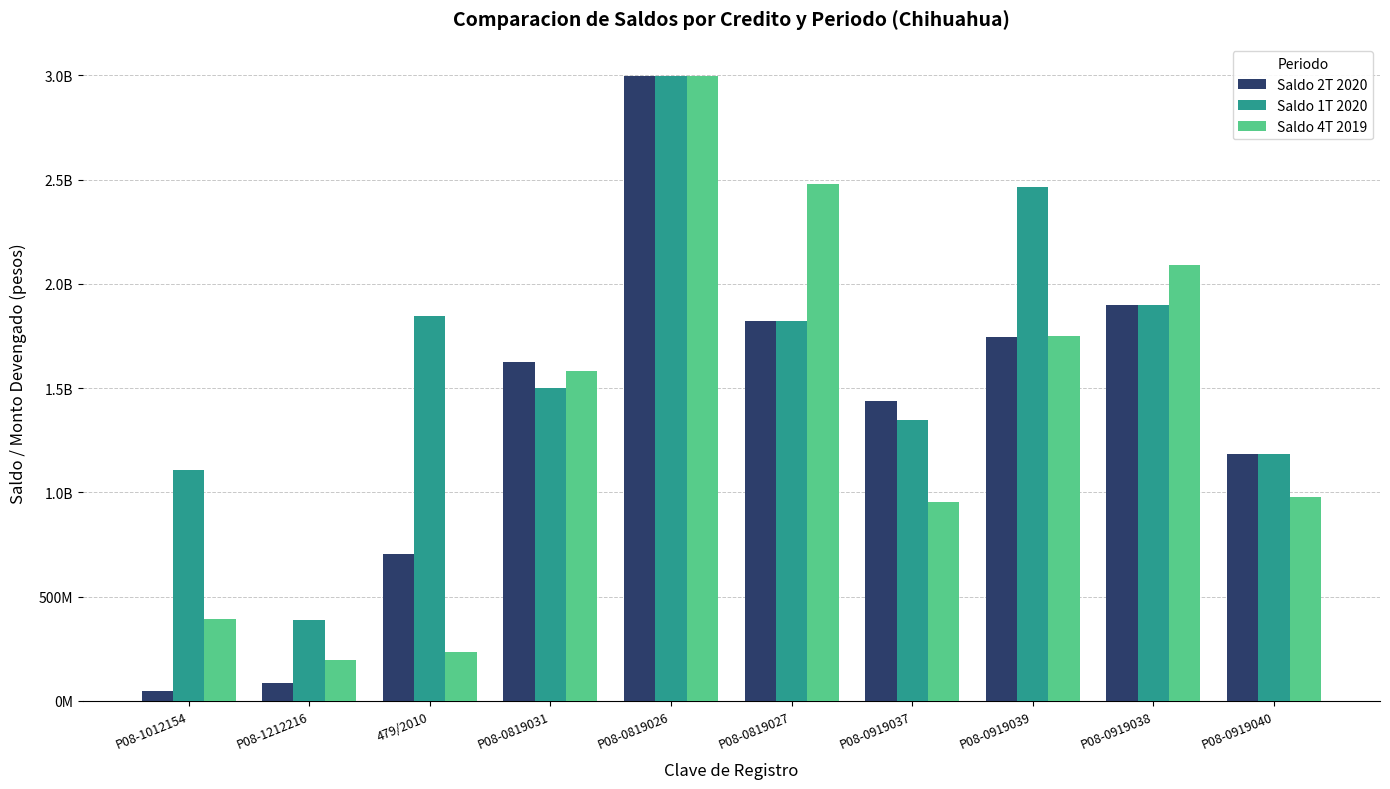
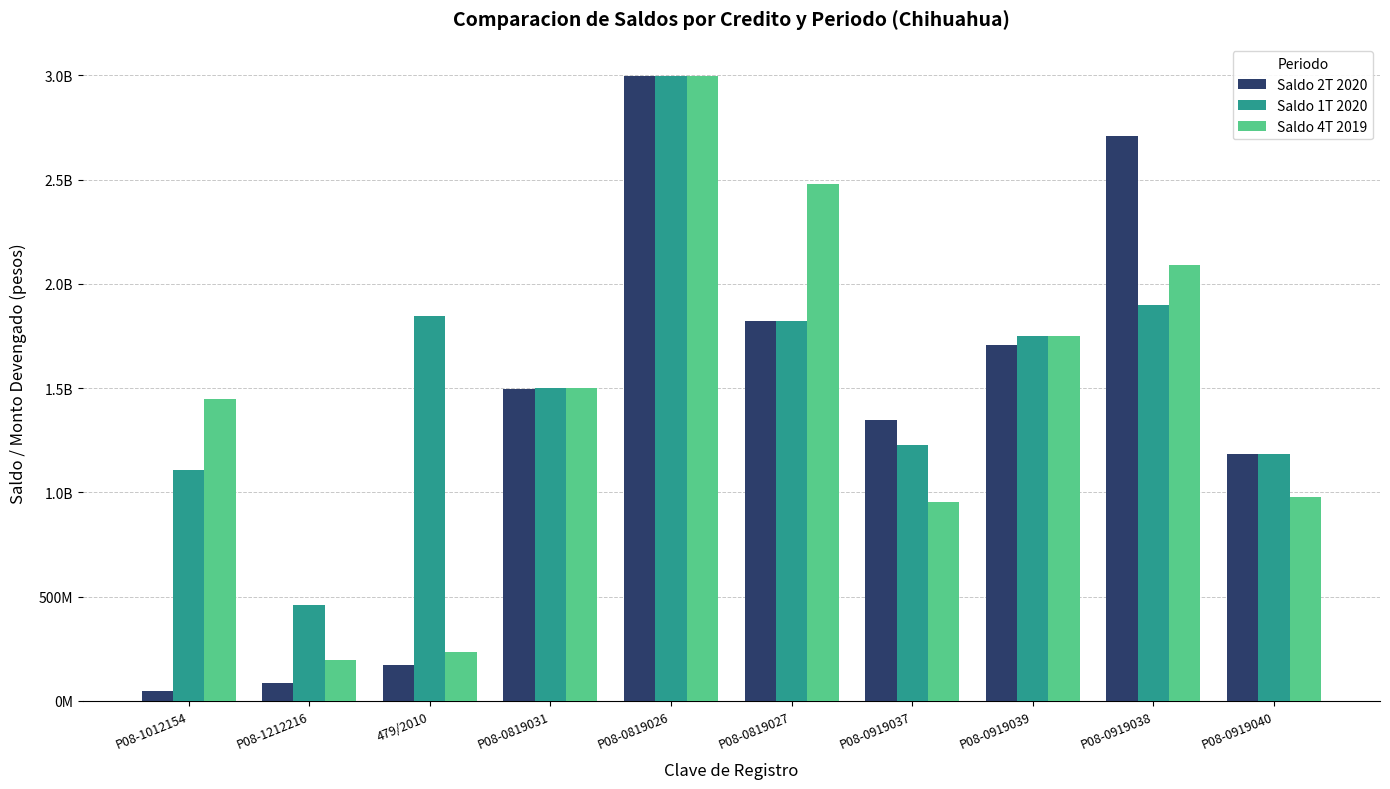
  {
    "Saldo 2T 2020": {
      "P08-1012154": 50000000,
      "P08-1212216": 90000000,
-     "479/2010": 710000000,
-     "P08-0819031": 1630000000,
+     "479/2010": 170000000,
+     "P08-0819031": 1500000000,
      "P08-0819026": 2990000000,
      "P08-0819027": 1820000000,
-     "P08-0919037": 1440000000,
-     "P08-0919039": 1750000000,
-     "P08-0919038": 1900000000,
+     "P08-0919037": 1350000000,
+     "P08-0919039": 1710000000,
+     "P08-0919038": 2710000000,
      "P08-0919040": 1180000000
    },
    "Saldo 1T 2020": {
      "P08-1012154": 1110000000,
-     "P08-1212216": 390000000,
+     "P08-1212216": 460000000,
      "479/2010": 1840000000,
      "P08-0819031": 1500000000,
      "P08-0819026": 3000000000,
      "P08-0819027": 1820000000,
-     "P08-0919037": 1350000000,
-     "P08-0919039": 2460000000,
+     "P08-0919037": 1230000000,
+     "P08-0919039": 1750000000,
      "P08-0919038": 1900000000,
      "P08-0919040": 1180000000
    },
    "Saldo 4T 2019": {
-     "P08-1012154": 390000000,
+     "P08-1012154": 1450000000,
      "P08-1212216": 200000000,
      "479/2010": 230000000,
-     "P08-0819031": 1580000000,
+     "P08-0819031": 1500000000,
      "P08-0819026": 3000000000,
      "P08-0819027": 2480000000,
      "P08-0919037": 960000000,
      "P08-0919039": 1750000000,
      "P08-0919038": 2090000000,
      "P08-0919040": 980000000
    }
  }
